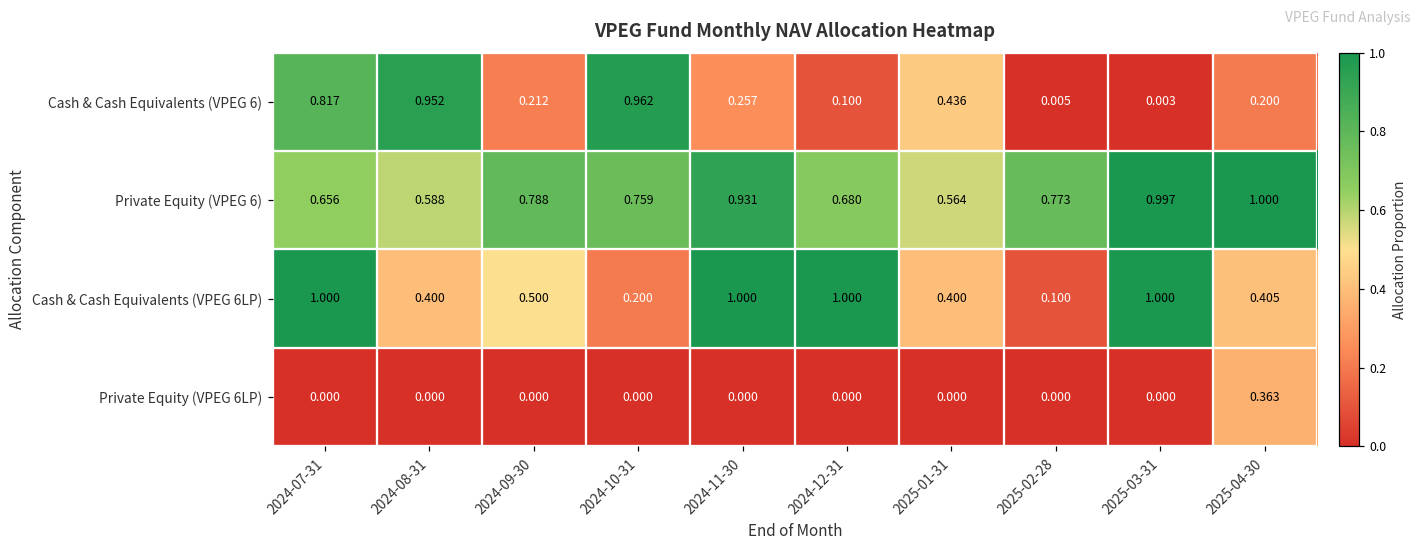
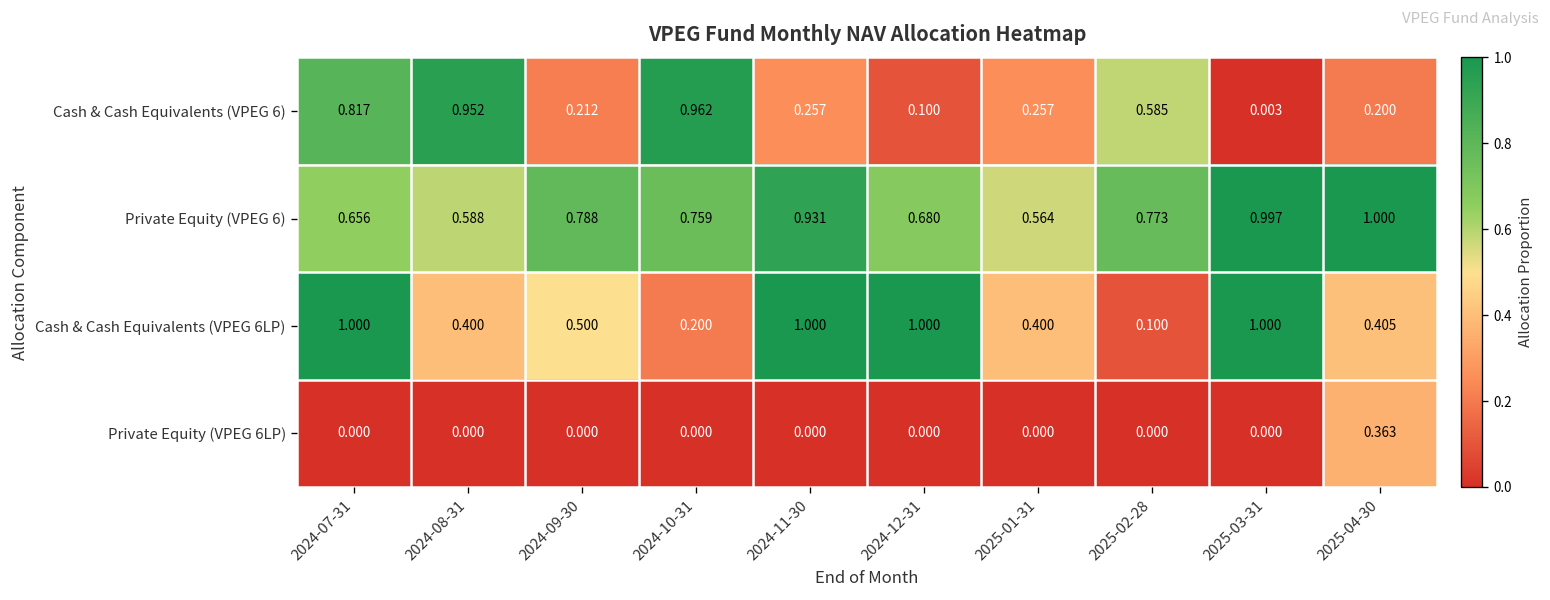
  {
    "Cash & Cash Equivalents (VPEG 6)": {
      "2024-07-31": 0.817,
      "2024-08-31": 0.952,
      "2024-09-30": 0.212,
      "2024-10-31": 0.962,
      "2024-11-30": 0.257,
      "2024-12-31": 0.100,
-     "2025-01-31": 0.436,
-     "2025-02-28": 0.005,
+     "2025-01-31": 0.257,
+     "2025-02-28": 0.585,
      "2025-03-31": 0.003,
      "2025-04-30": 0.200
    },
    "Private Equity (VPEG 6)": {
      "2024-07-31": 0.656,
      "2024-08-31": 0.588,
      "2024-09-30": 0.788,
      "2024-10-31": 0.759,
      "2024-11-30": 0.931,
      "2024-12-31": 0.680,
      "2025-01-31": 0.564,
      "2025-02-28": 0.773,
      "2025-03-31": 0.997,
      "2025-04-30": 1.000
    },
    "Cash & Cash Equivalents (VPEG 6LP)": {
      "2024-07-31": 1.000,
      "2024-08-31": 0.400,
      "2024-09-30": 0.500,
      "2024-10-31": 0.200,
      "2024-11-30": 1.000,
      "2024-12-31": 1.000,
      "2025-01-31": 0.400,
      "2025-02-28": 0.100,
      "2025-03-31": 1.000,
      "2025-04-30": 0.405
    },
    "Private Equity (VPEG 6LP)": {
      "2024-07-31": 0.000,
      "2024-08-31": 0.000,
      "2024-09-30": 0.000,
      "2024-10-31": 0.000,
      "2024-11-30": 0.000,
      "2024-12-31": 0.000,
      "2025-01-31": 0.000,
      "2025-02-28": 0.000,
      "2025-03-31": 0.000,
      "2025-04-30": 0.363
    }
  }
